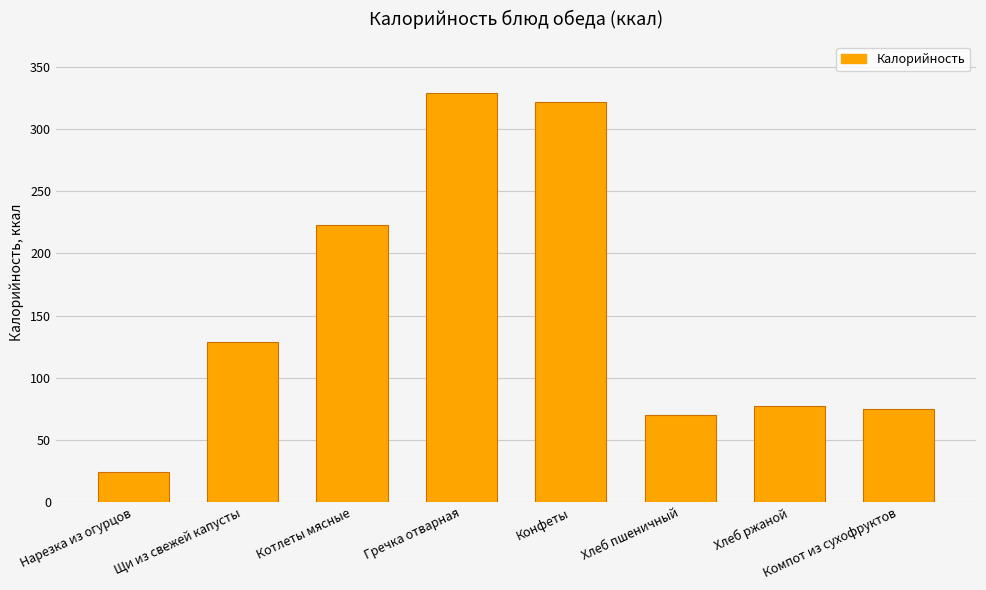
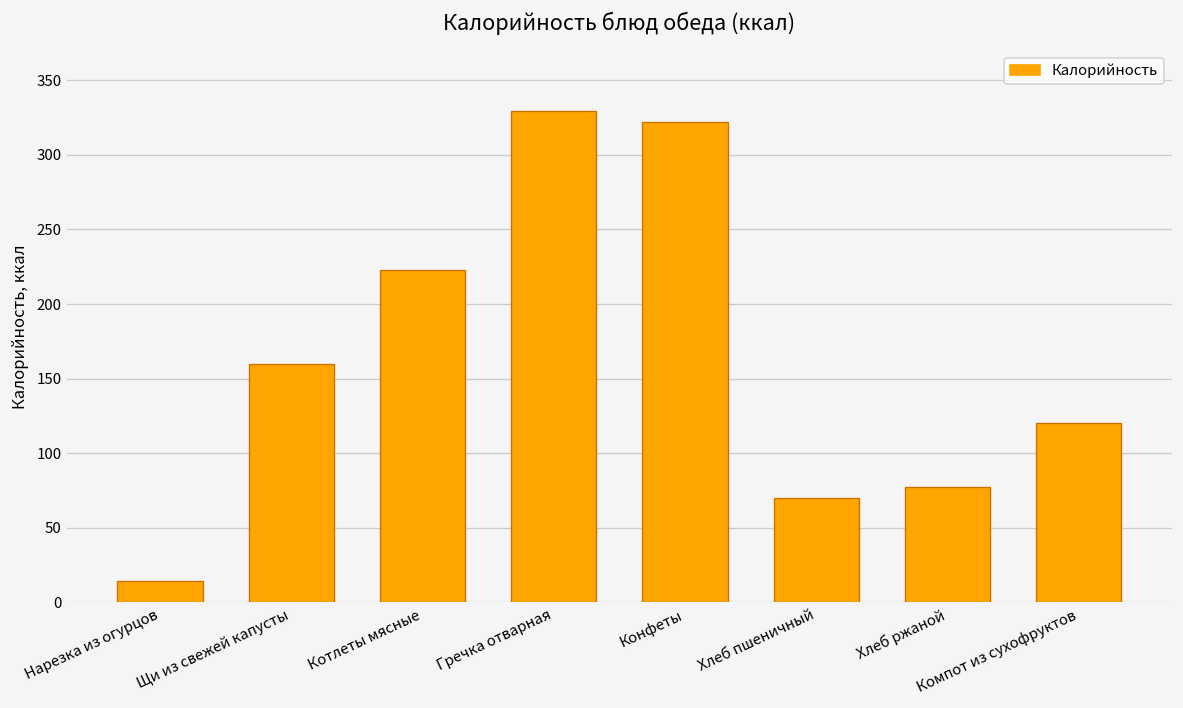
  {
-   "Нарезка из огурцов": 24,
-   "Щи из свежей капусты": 129,
+   "Нарезка из огурцов": 14,
+   "Щи из свежей капусты": 160,
    "Котлеты мясные": 223,
    "Гречка отварная": 329,
    "Конфеты": 322,
    "Хлеб пшеничный": 70,
    "Хлеб ржаной": 77,
-   "Компот из сухофруктов": 75
+   "Компот из сухофруктов": 120
  }
